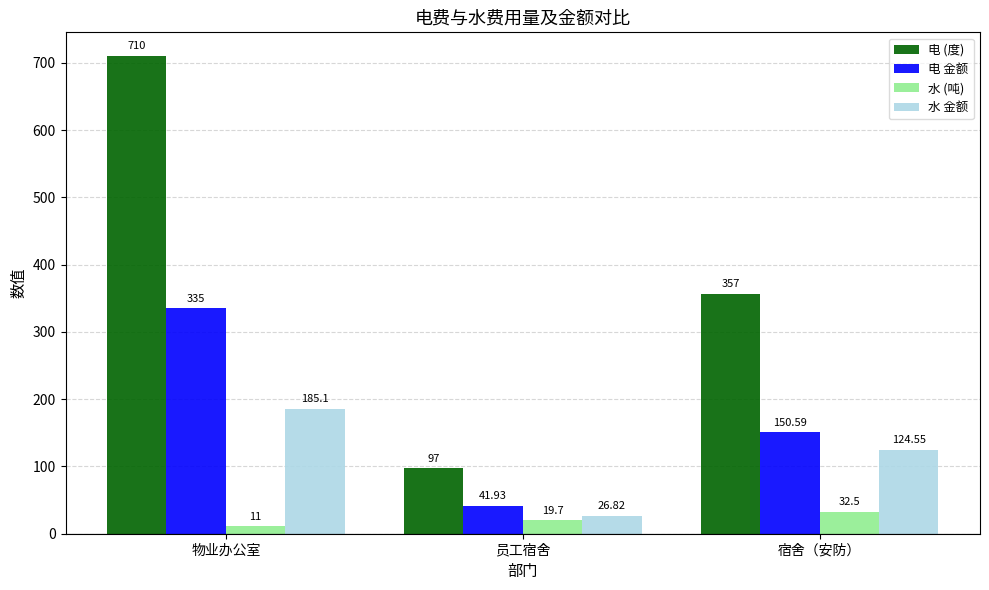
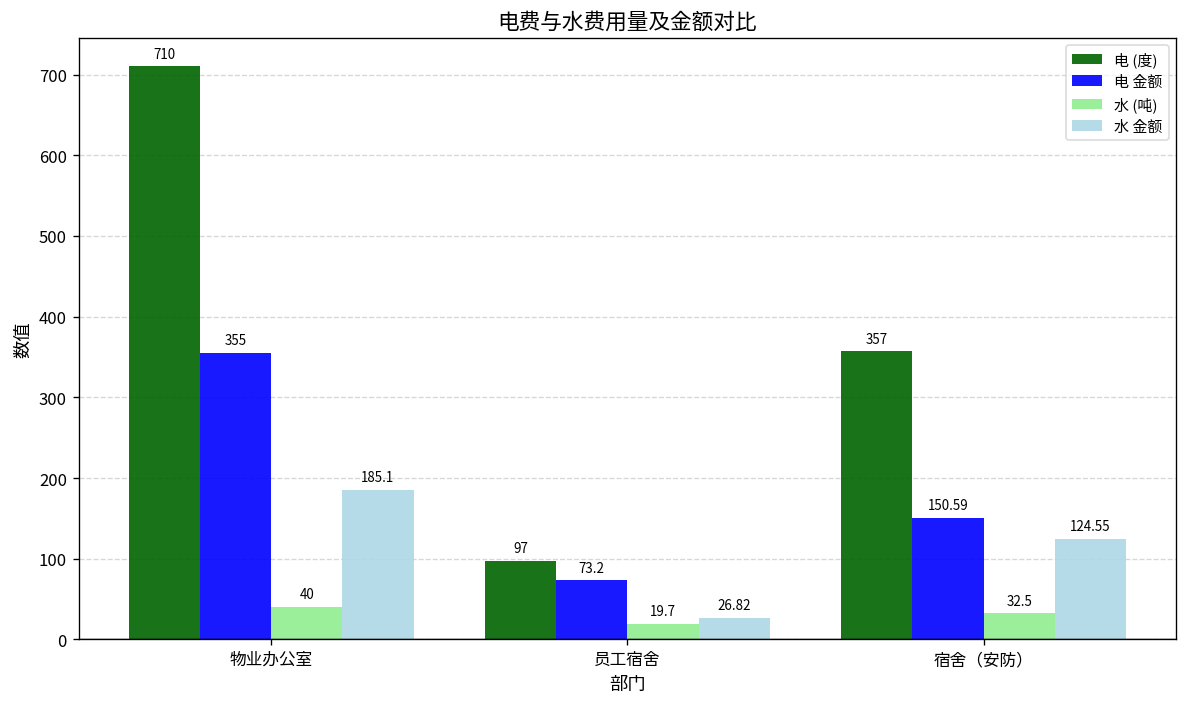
  {
    "电 (度)": {
      "物业办公室": 710,
      "员工宿舍": 97,
      "宿舍（安防）": 357
    },
    "电 金额": {
-     "物业办公室": 335,
-     "员工宿舍": 41.93,
+     "物业办公室": 355,
+     "员工宿舍": 73.2,
      "宿舍（安防）": 150.59
    },
    "水 (吨)": {
-     "物业办公室": 11,
+     "物业办公室": 40,
      "员工宿舍": 19.7,
      "宿舍（安防）": 32.5
    },
    "水 金额": {
      "物业办公室": 185.1,
      "员工宿舍": 26.82,
      "宿舍（安防）": 124.55
    }
  }
